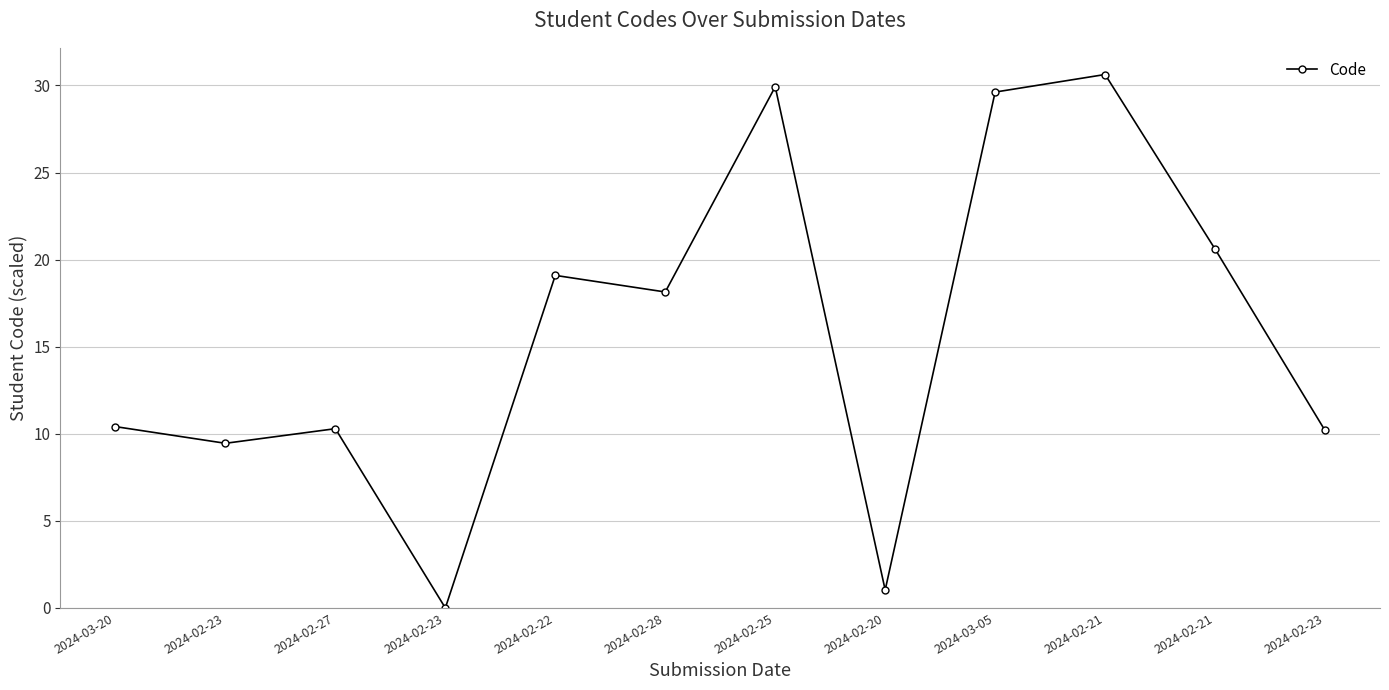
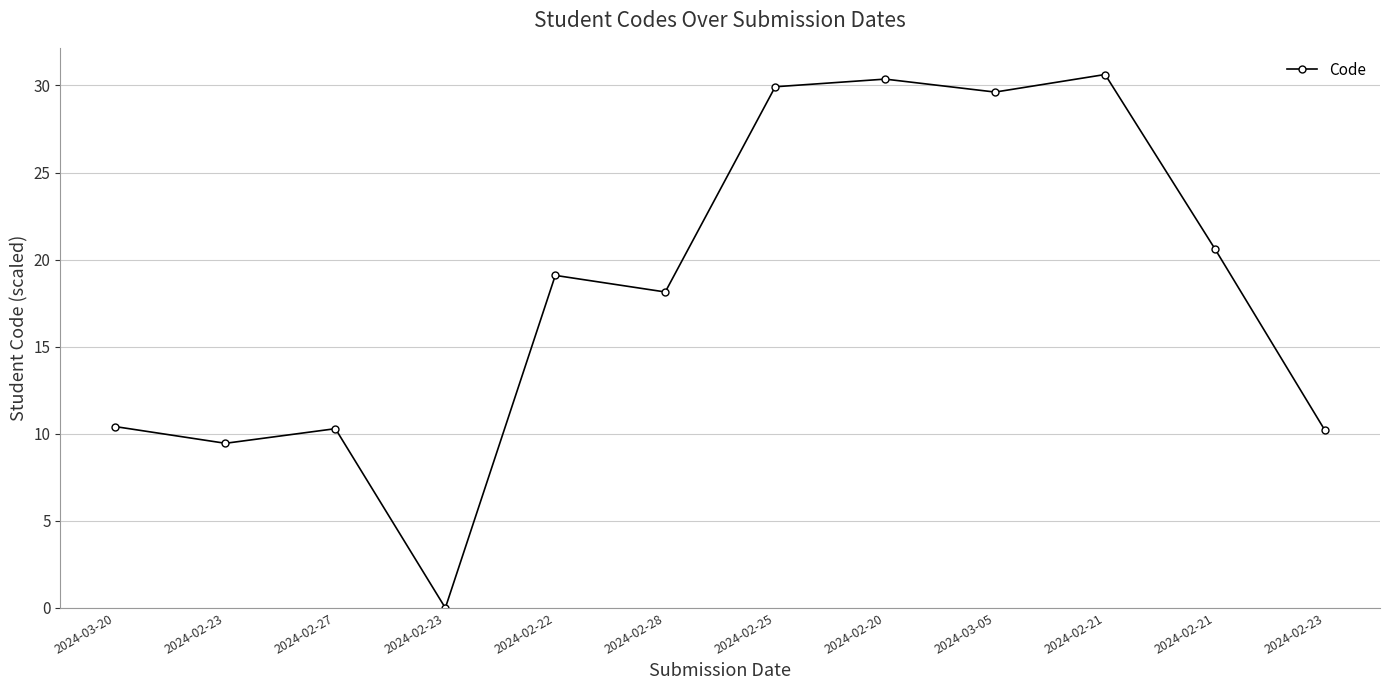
  {
    "2024-03-20": 10.4,
    "2024-02-27": 10.3,
    "2024-02-22": 19.1,
    "2024-02-28": 18.1,
    "2024-02-25": 29.9,
-   "2024-02-20": 1.0,
+   "2024-02-20": 30.4,
    "2024-03-05": 29.6
  }
